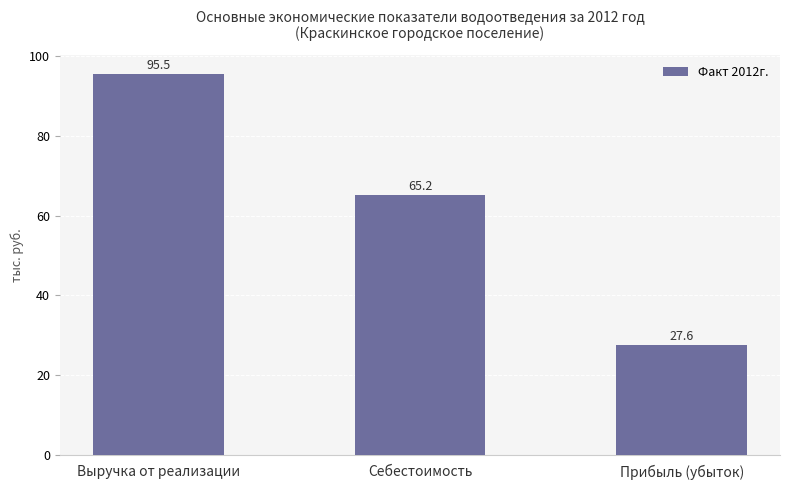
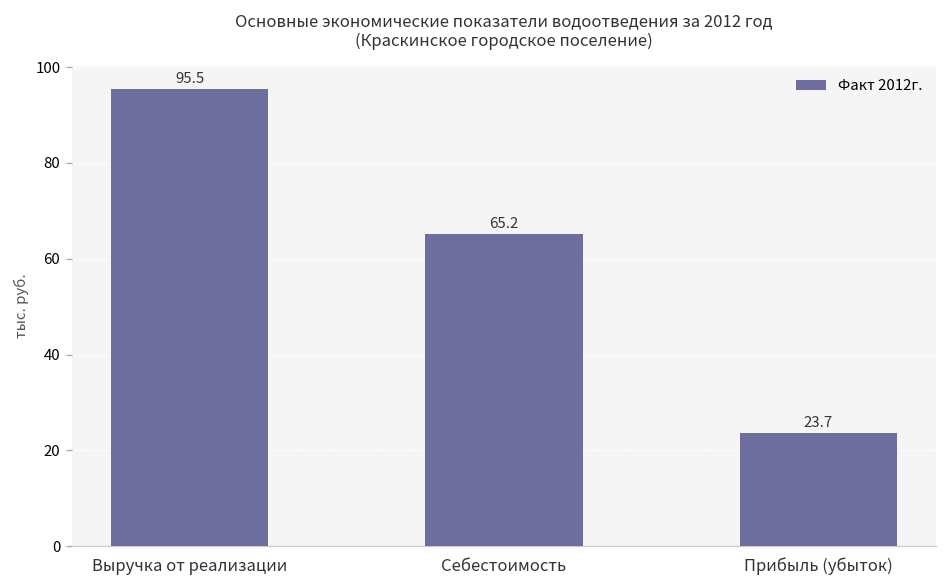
  {
    "Выручка от реализации": 95.5,
    "Себестоимость": 65.2,
-   "Прибыль (убыток)": 27.6
+   "Прибыль (убыток)": 23.7
  }
